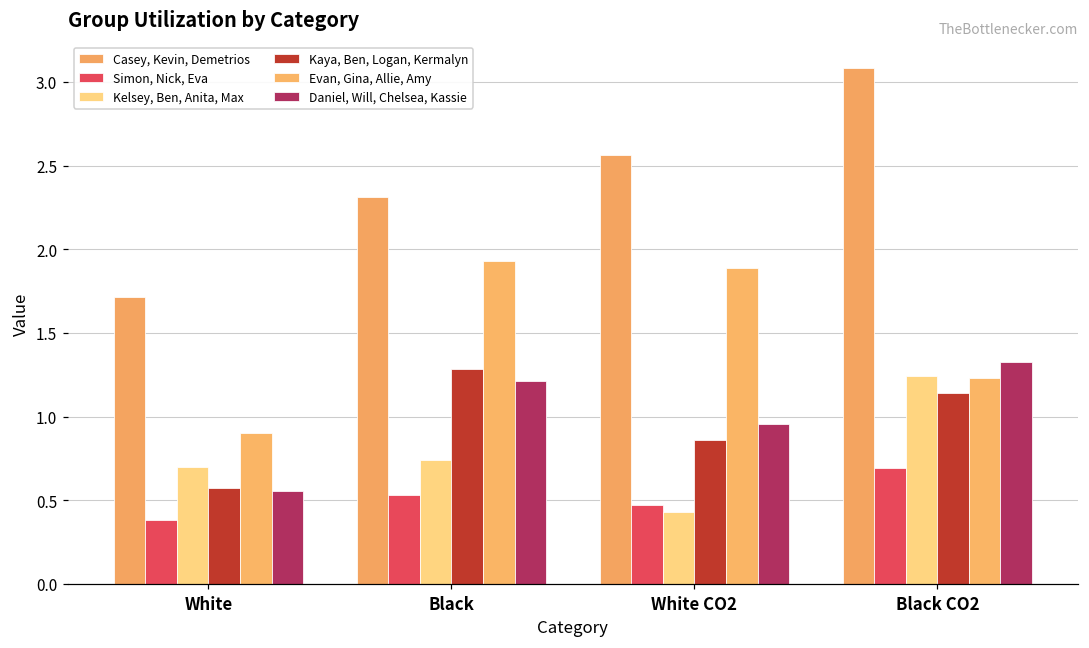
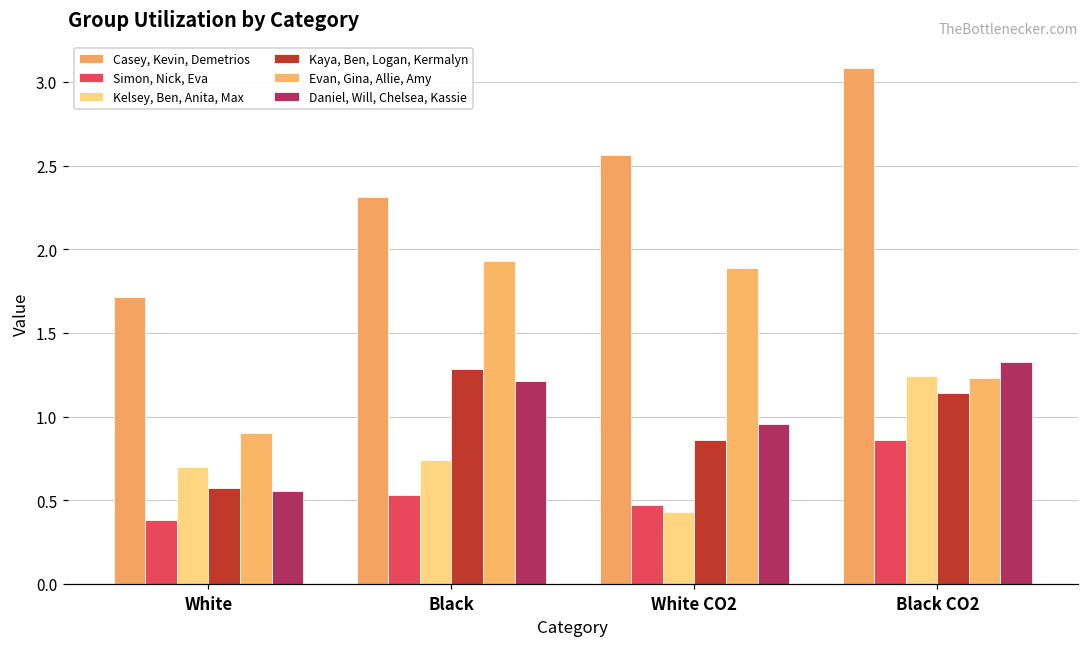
  {
    "Simon, Nick, Eva": {
      "White": 0.38,
      "Black": 0.53,
      "White CO2": 0.47,
-     "Black CO2": 0.69
+     "Black CO2": 0.86
    }
  }
